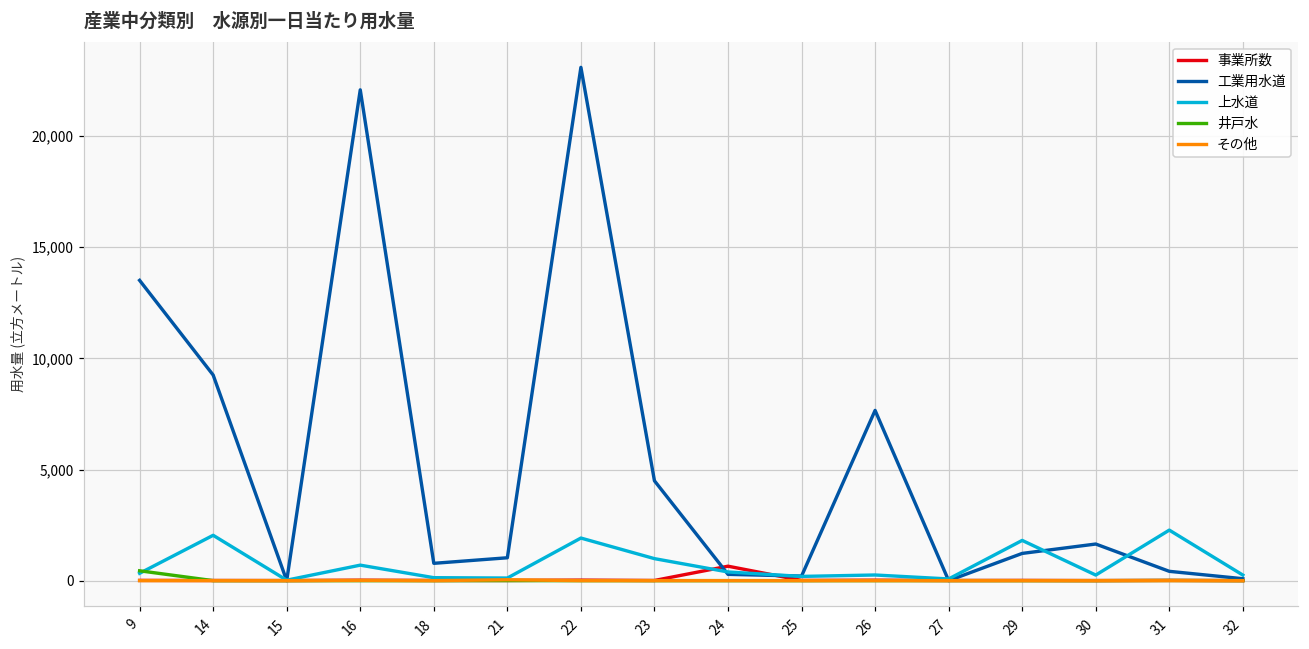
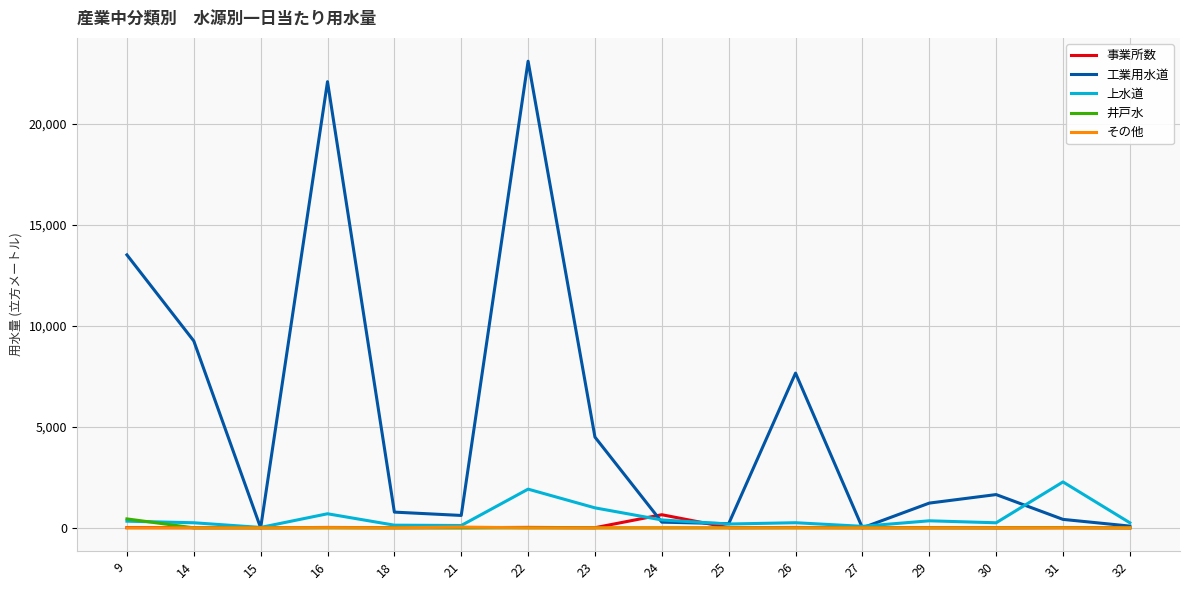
  {
    "事業所数": {
      "24": "700"
    },
    "工業用水道": {
      "9": "13,500",
      "14": "9,300",
      "16": "22,100",
      "18": "800",
-     "21": "1,000",
+     "21": "600",
      "22": "23,100",
      "23": "4,500",
      "26": "7,700",
      "29": "1,200",
      "30": "1,600",
      "31": "400"
    },
    "上水道": {
-     "14": "2,000",
+     "14": "300",
      "16": "700",
      "22": "1,900",
      "23": "1,000",
      "26": "300",
-     "29": "1,800",
+     "29": "300",
      "30": "300",
      "31": "2,300",
      "32": "300"
    }
  }
